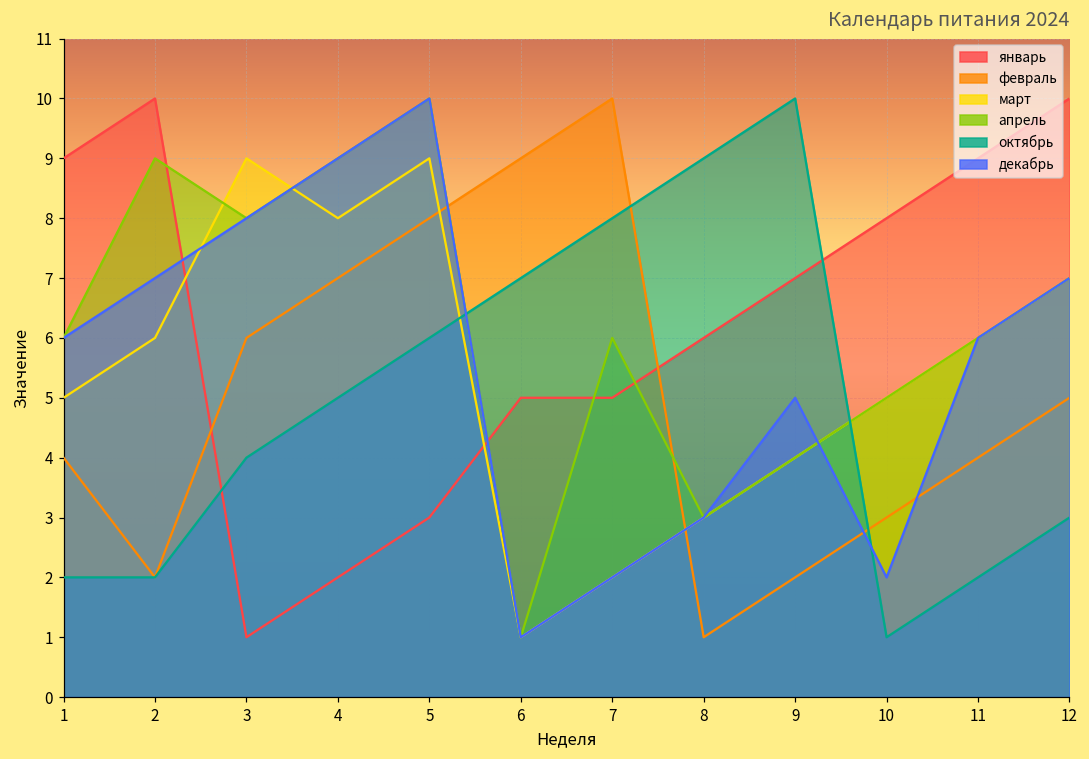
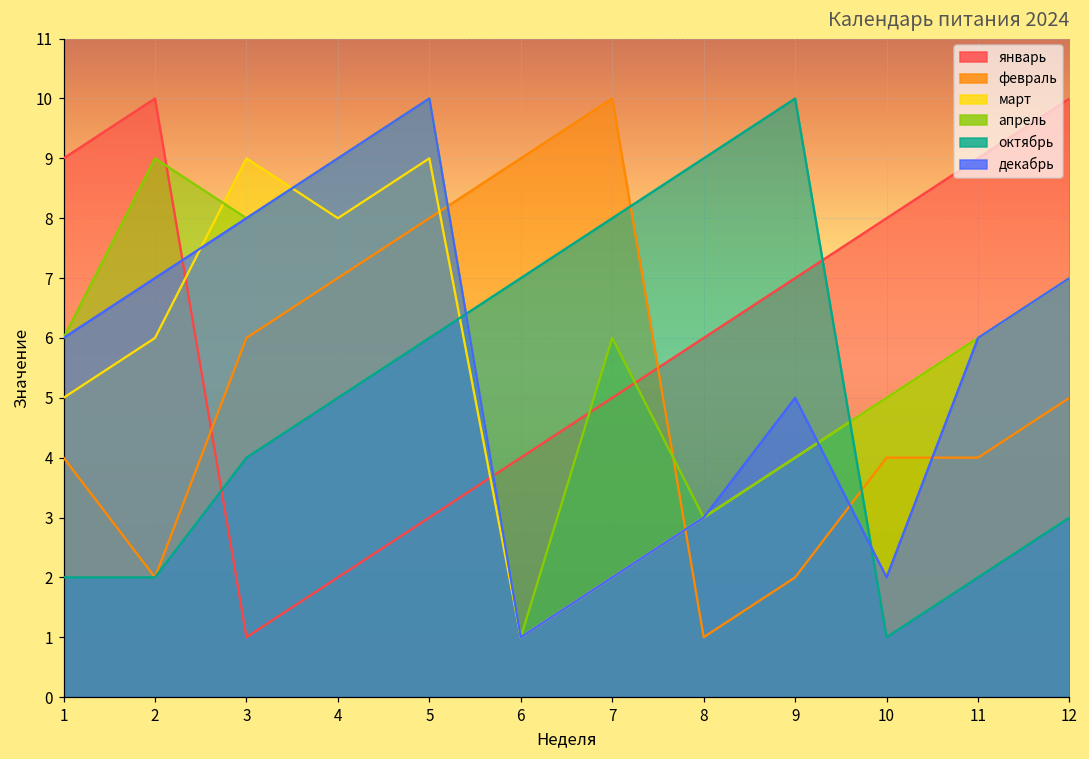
  {
    "январь": {
      "1": 9,
      "2": 10,
      "3": 1,
      "4": 2,
      "5": 3,
-     "6": 5,
+     "6": 4,
      "7": 5,
      "8": 6,
      "9": 7,
      "10": 8,
      "12": 10
    },
    "февраль": {
      "1": 4,
      "3": 6,
      "4": 7,
      "5": 8,
      "6": 9,
      "7": 10,
      "8": 1,
      "9": 2,
-     "10": 3,
+     "10": 4,
      "11": 4,
      "12": 5
    },
    "март": {
      "1": 5,
      "2": 6,
      "3": 9,
      "4": 8,
      "5": 9
    },
    "апрель": {
      "2": 9,
      "7": 6
    },
    "октябрь": {
      "1": 2,
      "3": 4,
      "4": 5,
      "5": 6,
      "6": 7,
      "7": 8,
      "8": 9,
      "9": 10,
      "10": 1,
      "11": 2,
      "12": 3
    },
    "декабрь": {
      "2": 7,
      "9": 5,
      "10": 2
    }
  }
